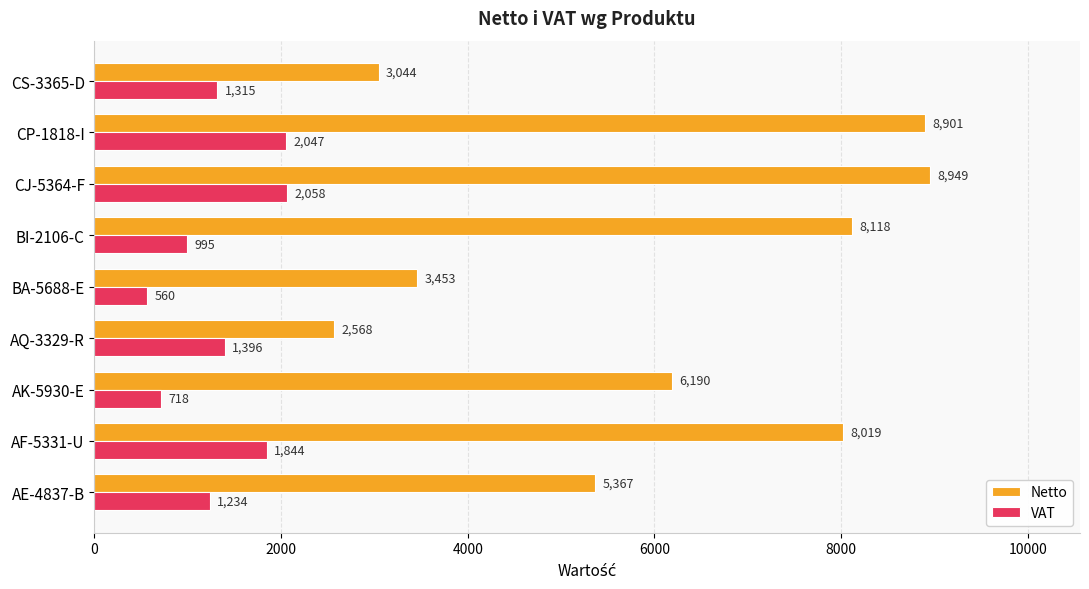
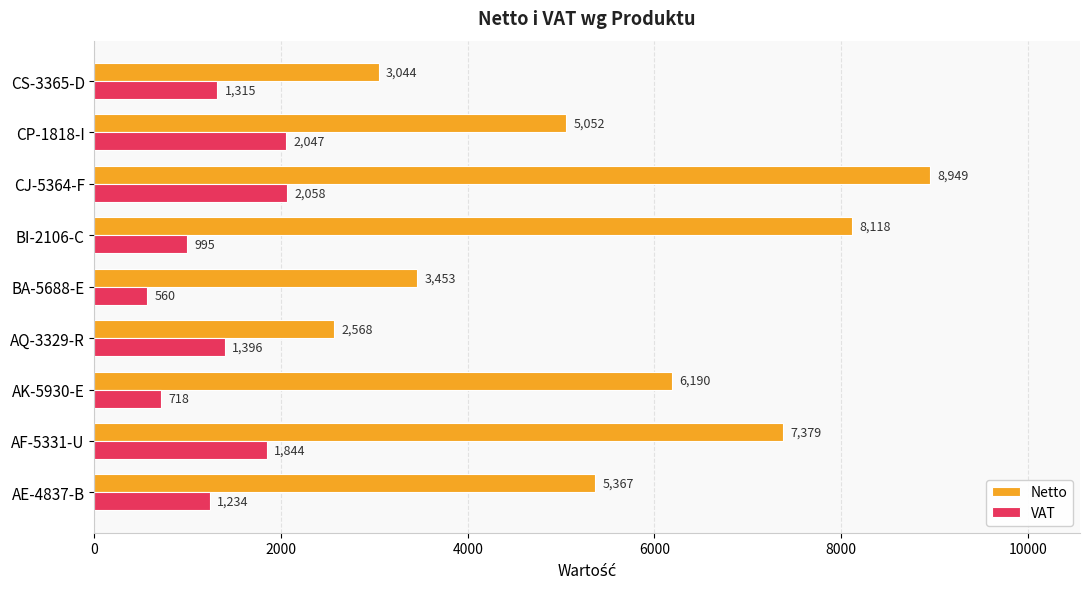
  {
    "Netto": {
      "CS-3365-D": "3,044",
-     "CP-1818-I": "8,901",
+     "CP-1818-I": "5,052",
      "CJ-5364-F": "8,949",
      "BI-2106-C": "8,118",
      "BA-5688-E": "3,453",
      "AQ-3329-R": "2,568",
      "AK-5930-E": "6,190",
-     "AF-5331-U": "8,019",
+     "AF-5331-U": "7,379",
      "AE-4837-B": "5,367"
    },
    "VAT": {
      "CS-3365-D": "1,315",
      "CP-1818-I": "2,047",
      "CJ-5364-F": "2,058",
      "BI-2106-C": "995",
      "BA-5688-E": "560",
      "AQ-3329-R": "1,396",
      "AK-5930-E": "718",
      "AF-5331-U": "1,844",
      "AE-4837-B": "1,234"
    }
  }
